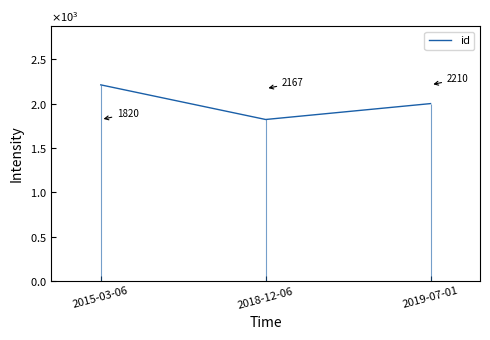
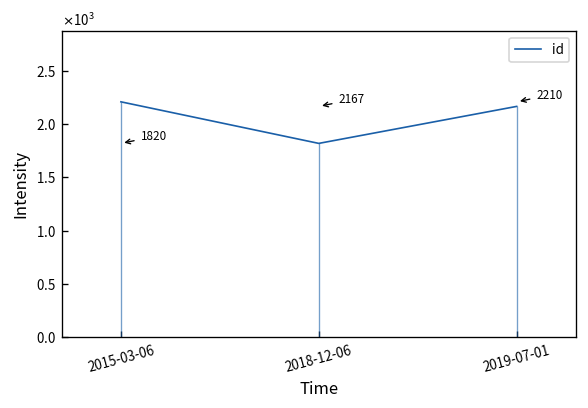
  {
    "2018-12-06": 1800,
-   "2019-07-01": 2000
+   "2019-07-01": 2200
  }
